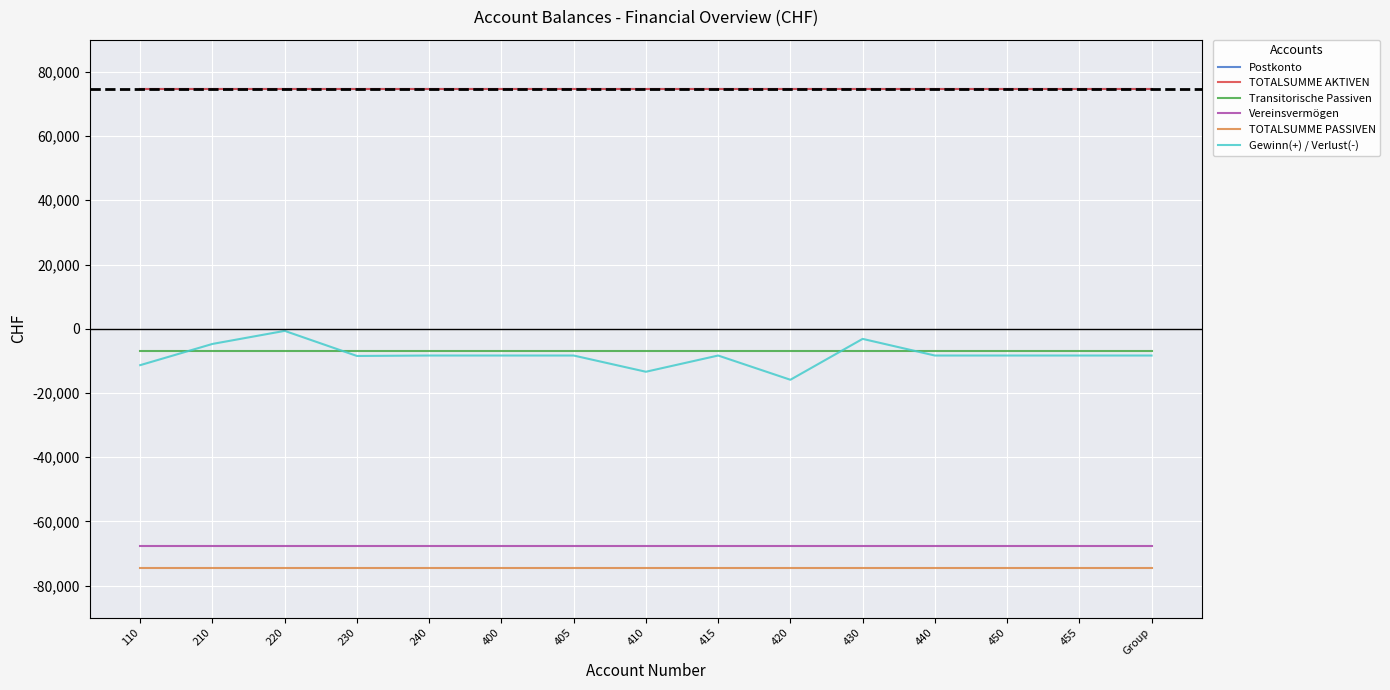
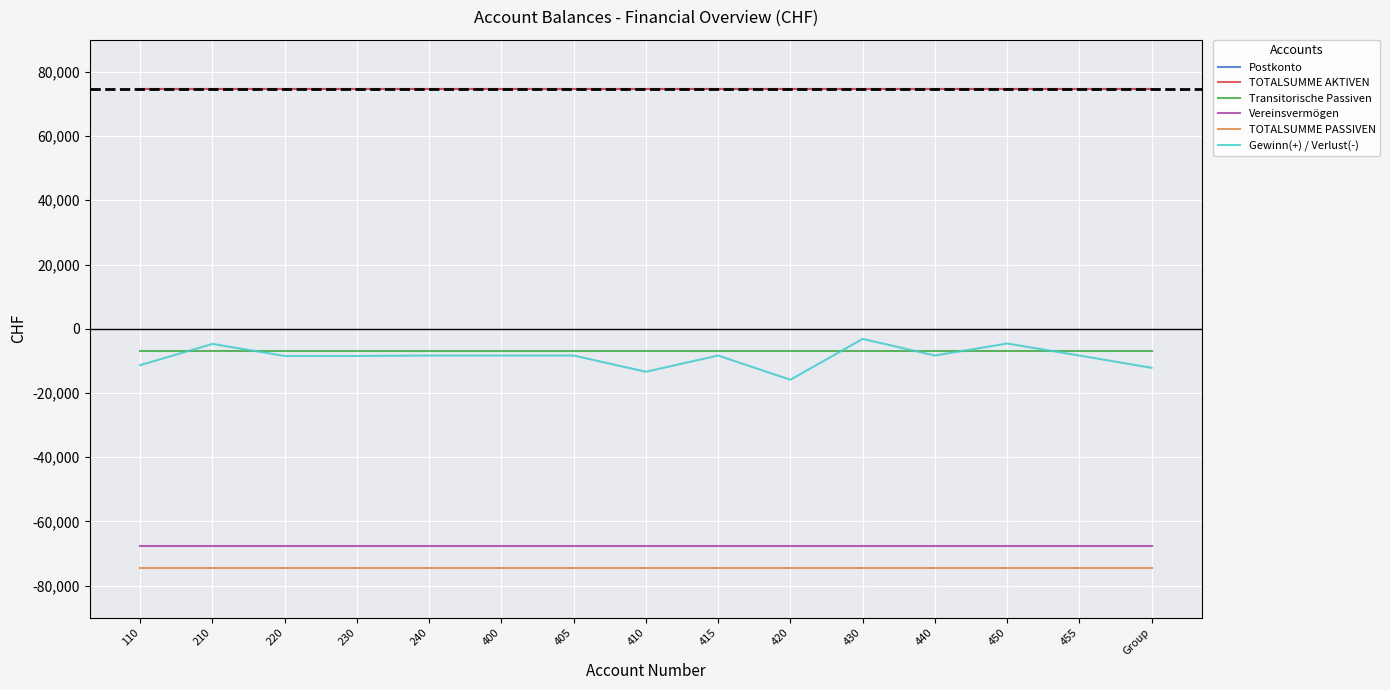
  {
    "TOTALSUMME AKTIVEN": {
      "110": "75,000",
      "210": "75,000",
      "220": "75,000",
      "230": "75,000",
      "240": "75,000",
      "400": "75,000",
      "405": "75,000",
      "410": "75,000",
      "415": "75,000",
      "420": "75,000",
      "430": "75,000",
      "440": "75,000",
      "450": "75,000",
      "455": "75,000",
      "Group": "75,000"
    },
    "Transitorische Passiven": {
      "110": "-7,000",
      "210": "-7,000",
      "220": "-7,000",
      "230": "-7,000",
      "240": "-7,000",
      "400": "-7,000",
      "405": "-7,000",
      "410": "-7,000",
      "415": "-7,000",
      "420": "-7,000",
      "430": "-7,000",
      "440": "-7,000",
      "450": "-7,000",
      "455": "-7,000",
      "Group": "-7,000"
    },
    "Vereinsvermögen": {
      "110": "-68,000",
      "210": "-68,000",
      "220": "-68,000",
      "230": "-68,000",
      "240": "-68,000",
      "400": "-68,000",
      "405": "-68,000",
      "410": "-68,000",
      "415": "-68,000",
      "420": "-68,000",
      "430": "-68,000",
      "440": "-68,000",
      "450": "-68,000",
      "455": "-68,000",
      "Group": "-68,000"
    },
    "TOTALSUMME PASSIVEN": {
      "110": "-75,000",
      "210": "-75,000",
      "220": "-75,000",
      "230": "-75,000",
      "240": "-75,000",
      "400": "-75,000",
      "405": "-75,000",
      "410": "-75,000",
      "415": "-75,000",
      "420": "-75,000",
      "430": "-75,000",
      "440": "-75,000",
      "450": "-75,000",
      "455": "-75,000",
      "Group": "-75,000"
    },
    "Gewinn(+) / Verlust(-)": {
      "110": "-11,000",
      "210": "-5,000",
-     "220": "-1,000",
+     "220": "-8,000",
      "230": "-8,000",
      "240": "-8,000",
      "400": "-8,000",
      "405": "-8,000",
      "410": "-13,000",
      "415": "-8,000",
      "420": "-16,000",
      "430": "-3,000",
      "440": "-8,000",
-     "450": "-8,000",
+     "450": "-5,000",
      "455": "-8,000",
-     "Group": "-8,000"
+     "Group": "-12,000"
    }
  }
